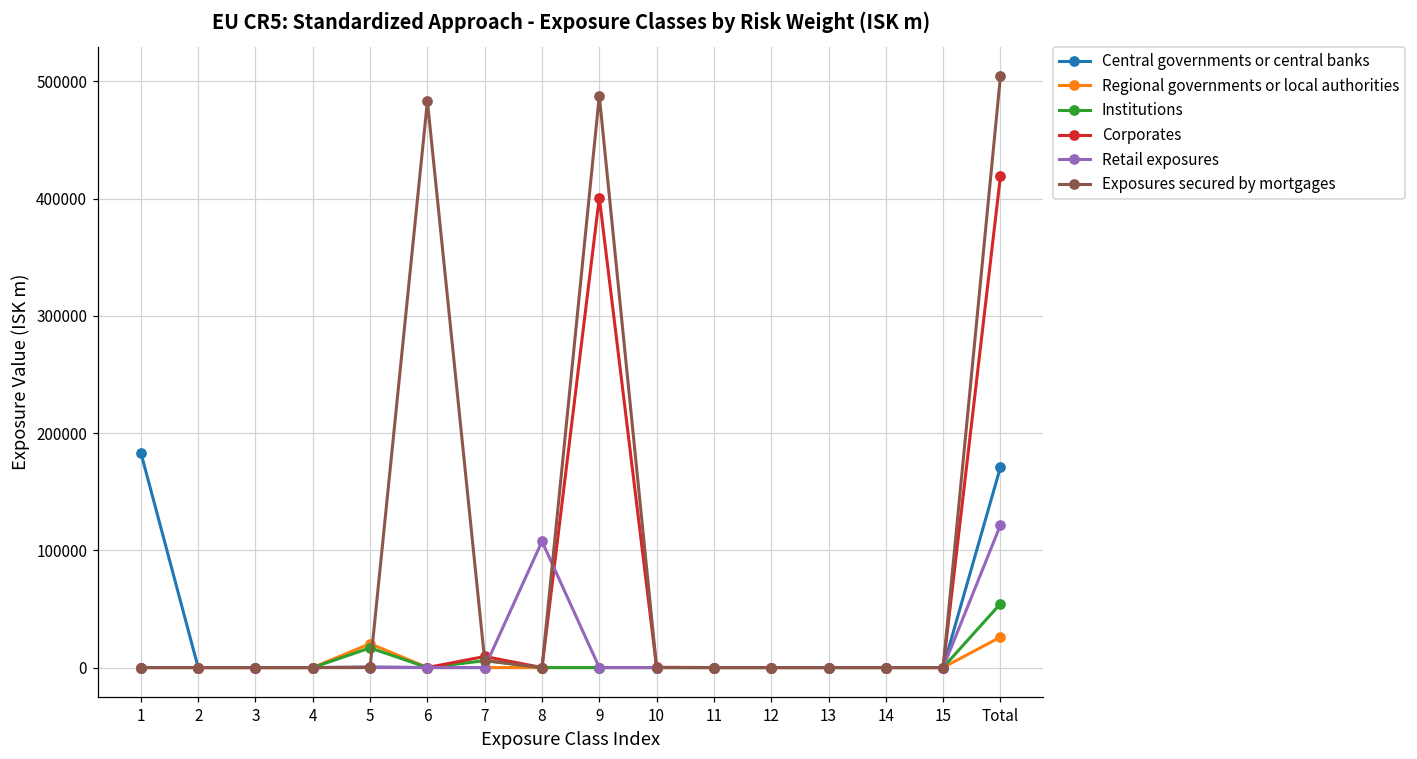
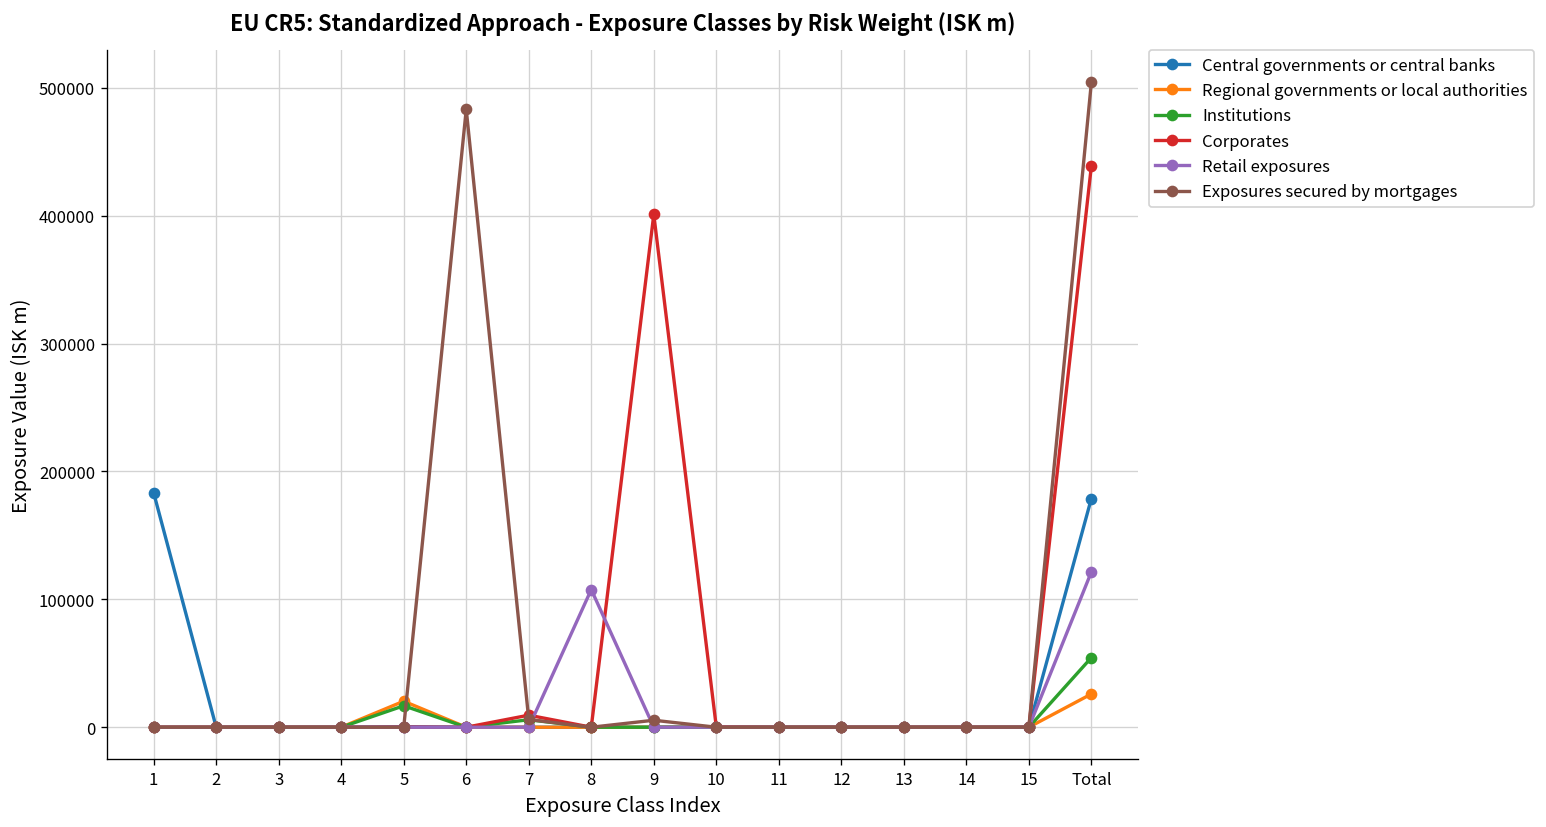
  {
    "Central governments or central banks": {
      "1": 183000,
-     "Total": 171000
+     "Total": 179000
    },
    "Regional governments or local authorities": {
      "5": 20000,
      "Total": 26000
    },
    "Institutions": {
      "5": 17000,
      "Total": 54000
    },
    "Corporates": {
      "7": 9000,
      "9": 401000,
-     "Total": 419000
+     "Total": 439000
    },
    "Retail exposures": {
      "8": 108000,
      "Total": 121000
    },
    "Exposures secured by mortgages": {
      "6": 483000,
-     "9": 488000,
+     "9": 5000,
      "Total": 504000
    }
  }
